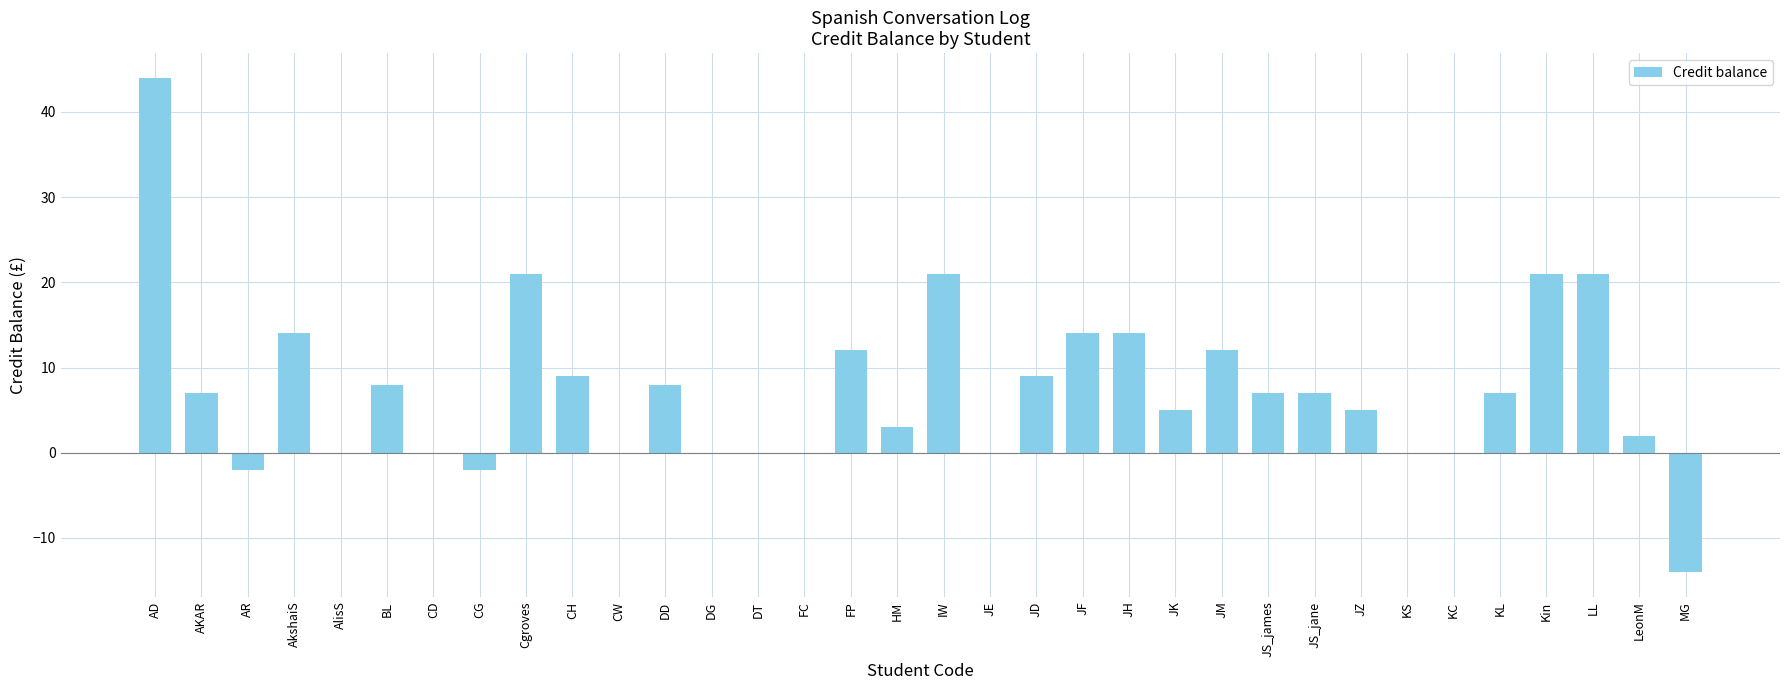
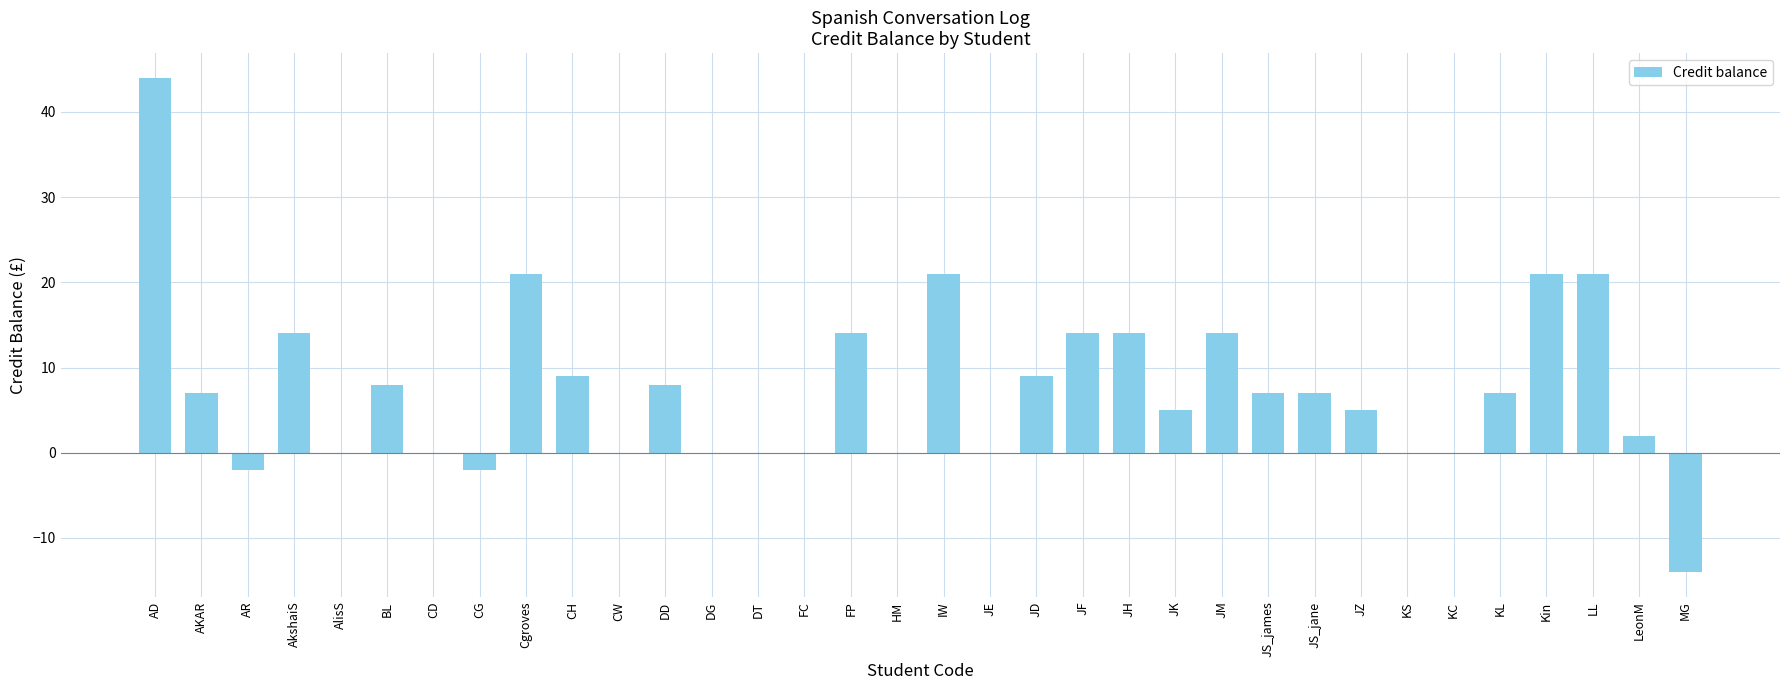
  {
    "AD": 44,
    "AKAR": 7,
    "AR": -2,
    "AkshaiS": 14,
    "AlisS": 0,
    "BL": 8,
    "CD": 0,
    "CG": -2,
    "Cgroves": 21,
    "CH": 9,
    "CW": 0,
    "DD": 8,
    "DG": 0,
    "DT": 0,
    "FC": 0,
-   "FP": 12,
-   "HM": 3,
+   "FP": 14,
+   "HM": 0,
    "IW": 21,
    "JE": 0,
    "JD": 9,
    "JF": 14,
    "JH": 14,
    "JK": 5,
-   "JM": 12,
+   "JM": 14,
    "JS_james": 7,
    "JS_jane": 7,
    "JZ": 5,
    "KS": 0,
    "KC": 0,
    "KL": 7,
    "Kin": 21,
    "LL": 21,
    "LeonM": 2,
    "MG": -14
  }
